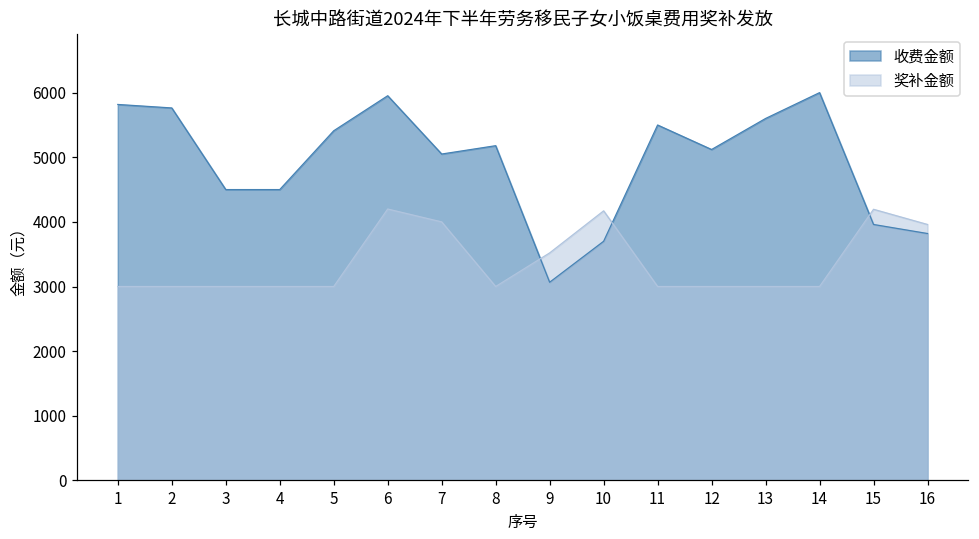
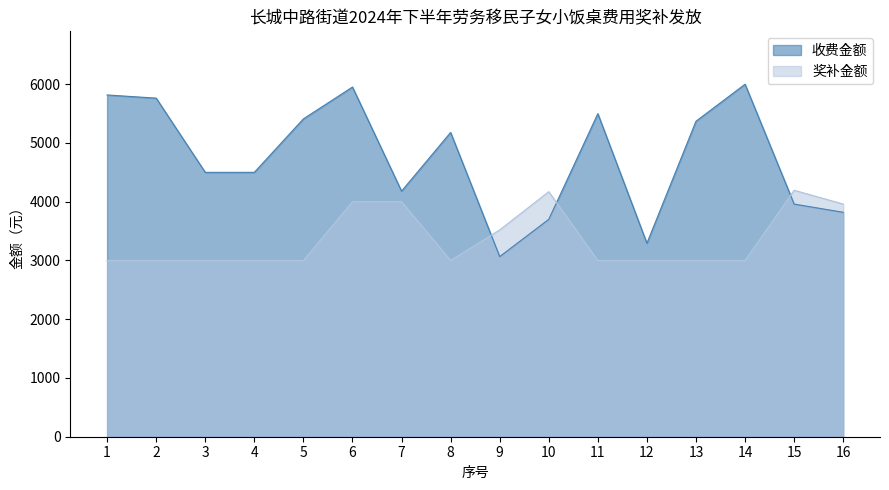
  {
    "收费金额": {
      "1": 5800,
      "2": 5800,
      "3": 4500,
      "4": 4500,
      "5": 5400,
      "6": 6000,
-     "7": 5100,
+     "7": 4200,
      "8": 5200,
      "9": 3100,
      "10": 3700,
      "11": 5500,
-     "12": 5100,
-     "13": 5600,
+     "12": 3300,
+     "13": 5400,
      "14": 6000,
      "15": 4000,
      "16": 3800
    },
    "奖补金额": {
      "1": 3000,
      "2": 3000,
      "3": 3000,
      "4": 3000,
      "5": 3000,
-     "6": 4200,
+     "6": 4000,
      "7": 4000,
      "8": 3000,
      "9": 3500,
      "10": 4200,
      "11": 3000,
      "12": 3000,
      "13": 3000,
      "14": 3000,
      "15": 4200,
      "16": 4000
    }
  }
